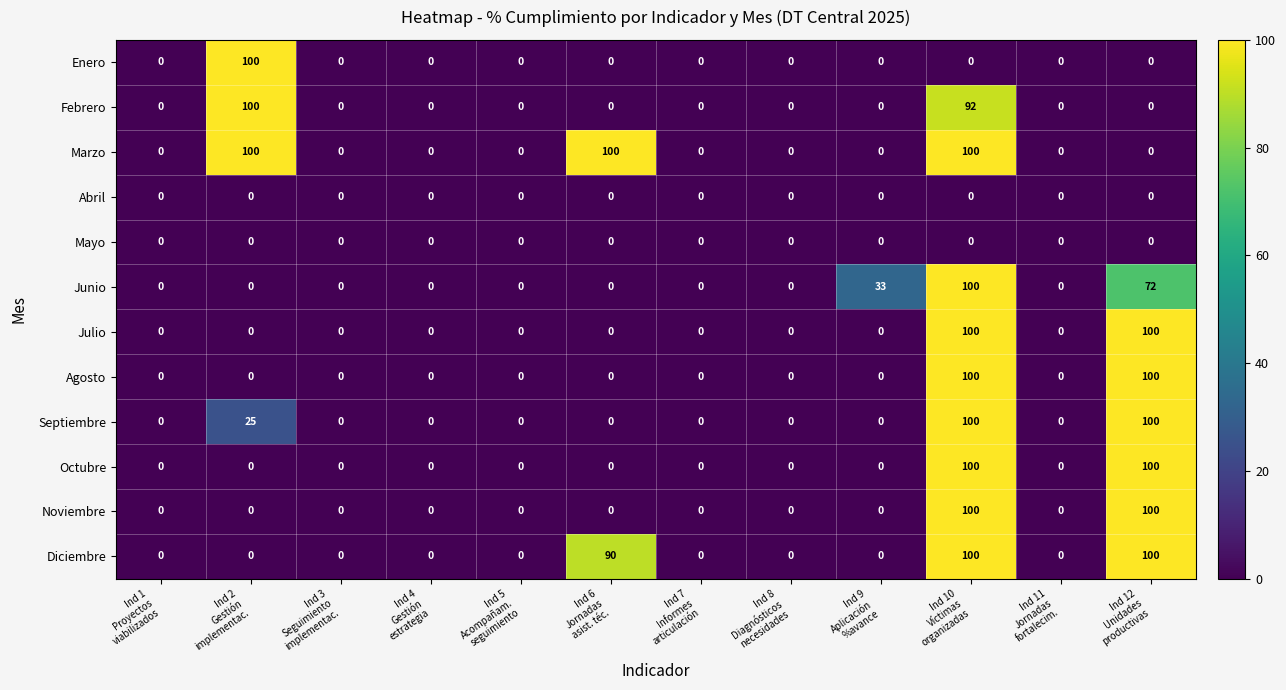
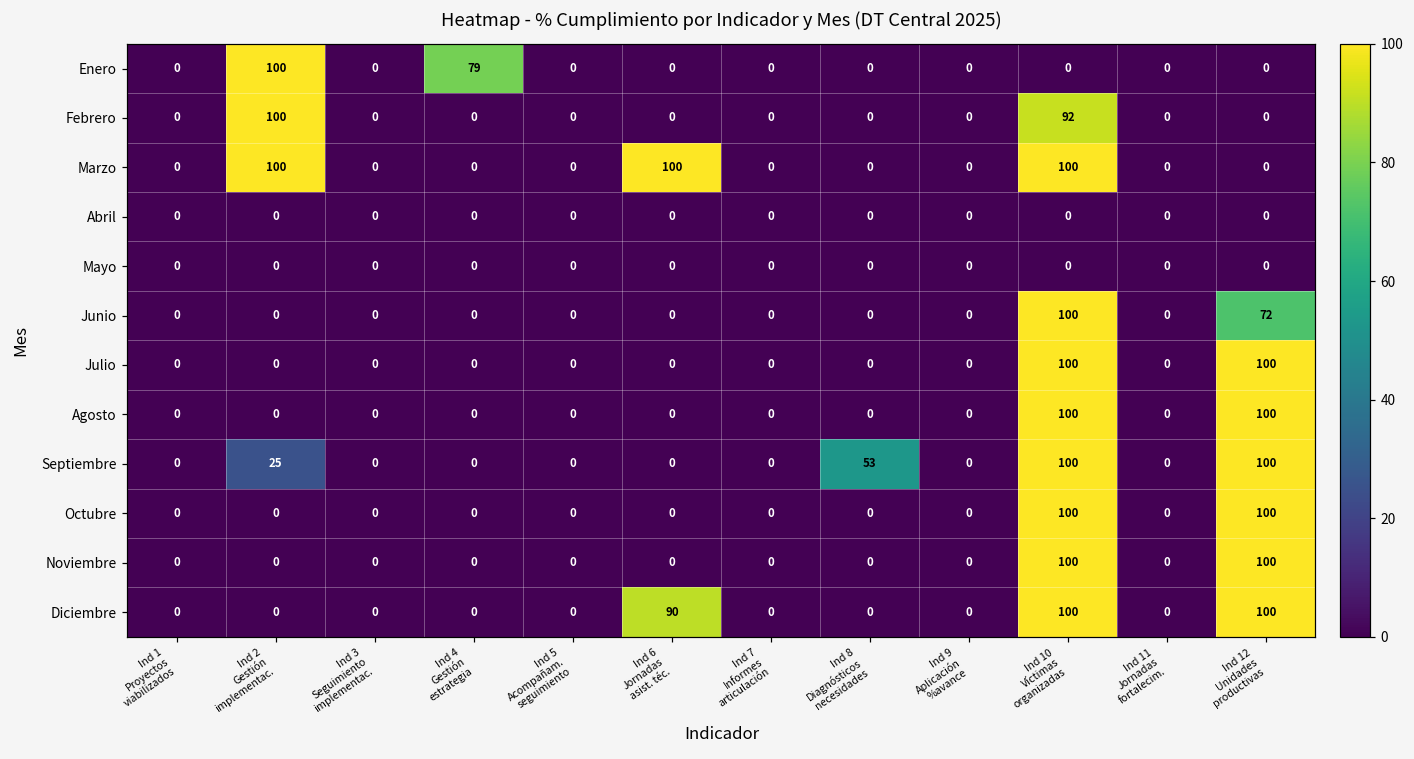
  {
    "Enero": {
      "Ind 1 Proyectos viabilizados": 0,
      "Ind 2 Gestión implementac.": 100,
      "Ind 3 Seguimiento implementac.": 0,
-     "Ind 4 Gestión estrategia": 0,
+     "Ind 4 Gestión estrategia": 79,
      "Ind 5 Acompañam. seguimiento": 0,
      "Ind 6 Jornadas asist. téc.": 0,
      "Ind 7 Informes articulación": 0,
      "Ind 8 Diagnósticos necesidades": 0,
      "Ind 9 Aplicación %avance": 0,
      "Ind 10 Víctimas organizadas": 0,
      "Ind 11 Jornadas fortalecim.": 0,
      "Ind 12 Unidades productivas": 0
    },
    "Febrero": {
      "Ind 1 Proyectos viabilizados": 0,
      "Ind 2 Gestión implementac.": 100,
      "Ind 3 Seguimiento implementac.": 0,
      "Ind 4 Gestión estrategia": 0,
      "Ind 5 Acompañam. seguimiento": 0,
      "Ind 6 Jornadas asist. téc.": 0,
      "Ind 7 Informes articulación": 0,
      "Ind 8 Diagnósticos necesidades": 0,
      "Ind 9 Aplicación %avance": 0,
      "Ind 10 Víctimas organizadas": 92,
      "Ind 11 Jornadas fortalecim.": 0,
      "Ind 12 Unidades productivas": 0
    },
    "Marzo": {
      "Ind 1 Proyectos viabilizados": 0,
      "Ind 2 Gestión implementac.": 100,
      "Ind 3 Seguimiento implementac.": 0,
      "Ind 4 Gestión estrategia": 0,
      "Ind 5 Acompañam. seguimiento": 0,
      "Ind 6 Jornadas asist. téc.": 100,
      "Ind 7 Informes articulación": 0,
      "Ind 8 Diagnósticos necesidades": 0,
      "Ind 9 Aplicación %avance": 0,
      "Ind 10 Víctimas organizadas": 100,
      "Ind 11 Jornadas fortalecim.": 0,
      "Ind 12 Unidades productivas": 0
    },
    "Abril": {
      "Ind 1 Proyectos viabilizados": 0,
      "Ind 2 Gestión implementac.": 0,
      "Ind 3 Seguimiento implementac.": 0,
      "Ind 4 Gestión estrategia": 0,
      "Ind 5 Acompañam. seguimiento": 0,
      "Ind 6 Jornadas asist. téc.": 0,
      "Ind 7 Informes articulación": 0,
      "Ind 8 Diagnósticos necesidades": 0,
      "Ind 9 Aplicación %avance": 0,
      "Ind 10 Víctimas organizadas": 0,
      "Ind 11 Jornadas fortalecim.": 0,
      "Ind 12 Unidades productivas": 0
    },
    "Mayo": {
      "Ind 1 Proyectos viabilizados": 0,
      "Ind 2 Gestión implementac.": 0,
      "Ind 3 Seguimiento implementac.": 0,
      "Ind 4 Gestión estrategia": 0,
      "Ind 5 Acompañam. seguimiento": 0,
      "Ind 6 Jornadas asist. téc.": 0,
      "Ind 7 Informes articulación": 0,
      "Ind 8 Diagnósticos necesidades": 0,
      "Ind 9 Aplicación %avance": 0,
      "Ind 10 Víctimas organizadas": 0,
      "Ind 11 Jornadas fortalecim.": 0,
      "Ind 12 Unidades productivas": 0
    },
    "Junio": {
      "Ind 1 Proyectos viabilizados": 0,
      "Ind 2 Gestión implementac.": 0,
      "Ind 3 Seguimiento implementac.": 0,
      "Ind 4 Gestión estrategia": 0,
      "Ind 5 Acompañam. seguimiento": 0,
      "Ind 6 Jornadas asist. téc.": 0,
      "Ind 7 Informes articulación": 0,
      "Ind 8 Diagnósticos necesidades": 0,
-     "Ind 9 Aplicación %avance": 33,
+     "Ind 9 Aplicación %avance": 0,
      "Ind 10 Víctimas organizadas": 100,
      "Ind 11 Jornadas fortalecim.": 0,
      "Ind 12 Unidades productivas": 72
    },
    "Julio": {
      "Ind 1 Proyectos viabilizados": 0,
      "Ind 2 Gestión implementac.": 0,
      "Ind 3 Seguimiento implementac.": 0,
      "Ind 4 Gestión estrategia": 0,
      "Ind 5 Acompañam. seguimiento": 0,
      "Ind 6 Jornadas asist. téc.": 0,
      "Ind 7 Informes articulación": 0,
      "Ind 8 Diagnósticos necesidades": 0,
      "Ind 9 Aplicación %avance": 0,
      "Ind 10 Víctimas organizadas": 100,
      "Ind 11 Jornadas fortalecim.": 0,
      "Ind 12 Unidades productivas": 100
    },
    "Agosto": {
      "Ind 1 Proyectos viabilizados": 0,
      "Ind 2 Gestión implementac.": 0,
      "Ind 3 Seguimiento implementac.": 0,
      "Ind 4 Gestión estrategia": 0,
      "Ind 5 Acompañam. seguimiento": 0,
      "Ind 6 Jornadas asist. téc.": 0,
      "Ind 7 Informes articulación": 0,
      "Ind 8 Diagnósticos necesidades": 0,
      "Ind 9 Aplicación %avance": 0,
      "Ind 10 Víctimas organizadas": 100,
      "Ind 11 Jornadas fortalecim.": 0,
      "Ind 12 Unidades productivas": 100
    },
    "Septiembre": {
      "Ind 1 Proyectos viabilizados": 0,
      "Ind 2 Gestión implementac.": 25,
      "Ind 3 Seguimiento implementac.": 0,
      "Ind 4 Gestión estrategia": 0,
      "Ind 5 Acompañam. seguimiento": 0,
      "Ind 6 Jornadas asist. téc.": 0,
      "Ind 7 Informes articulación": 0,
-     "Ind 8 Diagnósticos necesidades": 0,
+     "Ind 8 Diagnósticos necesidades": 53,
      "Ind 9 Aplicación %avance": 0,
      "Ind 10 Víctimas organizadas": 100,
      "Ind 11 Jornadas fortalecim.": 0,
      "Ind 12 Unidades productivas": 100
    },
    "Octubre": {
      "Ind 1 Proyectos viabilizados": 0,
      "Ind 2 Gestión implementac.": 0,
      "Ind 3 Seguimiento implementac.": 0,
      "Ind 4 Gestión estrategia": 0,
      "Ind 5 Acompañam. seguimiento": 0,
      "Ind 6 Jornadas asist. téc.": 0,
      "Ind 7 Informes articulación": 0,
      "Ind 8 Diagnósticos necesidades": 0,
      "Ind 9 Aplicación %avance": 0,
      "Ind 10 Víctimas organizadas": 100,
      "Ind 11 Jornadas fortalecim.": 0,
      "Ind 12 Unidades productivas": 100
    },
    "Noviembre": {
      "Ind 1 Proyectos viabilizados": 0,
      "Ind 2 Gestión implementac.": 0,
      "Ind 3 Seguimiento implementac.": 0,
      "Ind 4 Gestión estrategia": 0,
      "Ind 5 Acompañam. seguimiento": 0,
      "Ind 6 Jornadas asist. téc.": 0,
      "Ind 7 Informes articulación": 0,
      "Ind 8 Diagnósticos necesidades": 0,
      "Ind 9 Aplicación %avance": 0,
      "Ind 10 Víctimas organizadas": 100,
      "Ind 11 Jornadas fortalecim.": 0,
      "Ind 12 Unidades productivas": 100
    },
    "Diciembre": {
      "Ind 1 Proyectos viabilizados": 0,
      "Ind 2 Gestión implementac.": 0,
      "Ind 3 Seguimiento implementac.": 0,
      "Ind 4 Gestión estrategia": 0,
      "Ind 5 Acompañam. seguimiento": 0,
      "Ind 6 Jornadas asist. téc.": 90,
      "Ind 7 Informes articulación": 0,
      "Ind 8 Diagnósticos necesidades": 0,
      "Ind 9 Aplicación %avance": 0,
      "Ind 10 Víctimas organizadas": 100,
      "Ind 11 Jornadas fortalecim.": 0,
      "Ind 12 Unidades productivas": 100
    }
  }
